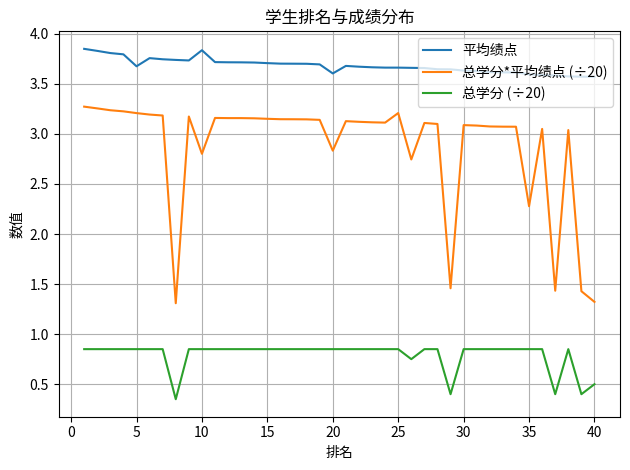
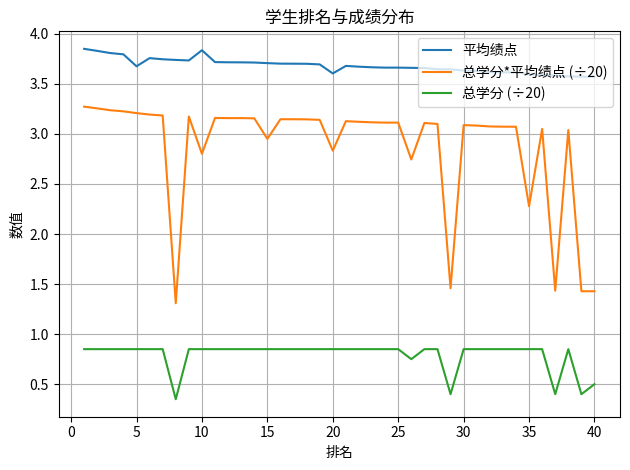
  {
    "平均绩点": {
      "5": 3.68,
      "10": 3.84,
      "15": 3.71,
      "20": 3.60,
      "25": 3.66
    },
    "总学分*平均绩点 (÷20)": {
      "5": 3.21,
      "10": 2.80,
-     "15": 3.15,
+     "15": 2.95,
      "20": 2.83,
-     "25": 3.21,
+     "25": 3.11,
      "30": 3.09,
      "35": 2.28,
-     "40": 1.32
+     "40": 1.43
    },
    "总学分 (÷20)": {
      "5": 0.85,
      "10": 0.85,
      "15": 0.85,
      "20": 0.85,
      "25": 0.85,
      "30": 0.85,
      "35": 0.85,
      "40": 0.50
    }
  }
